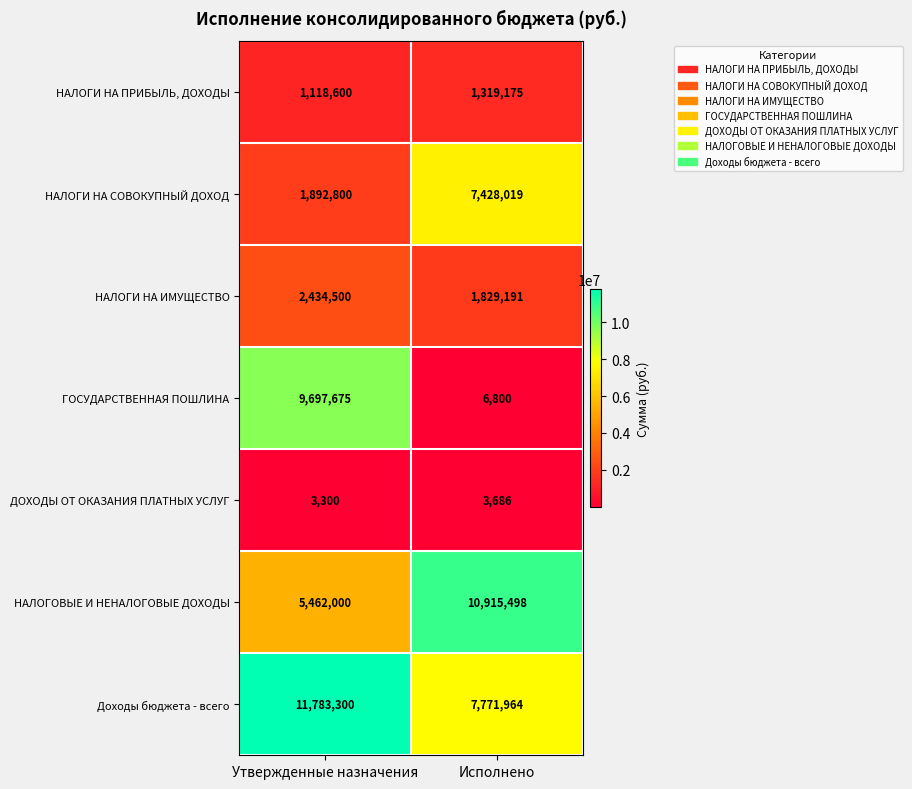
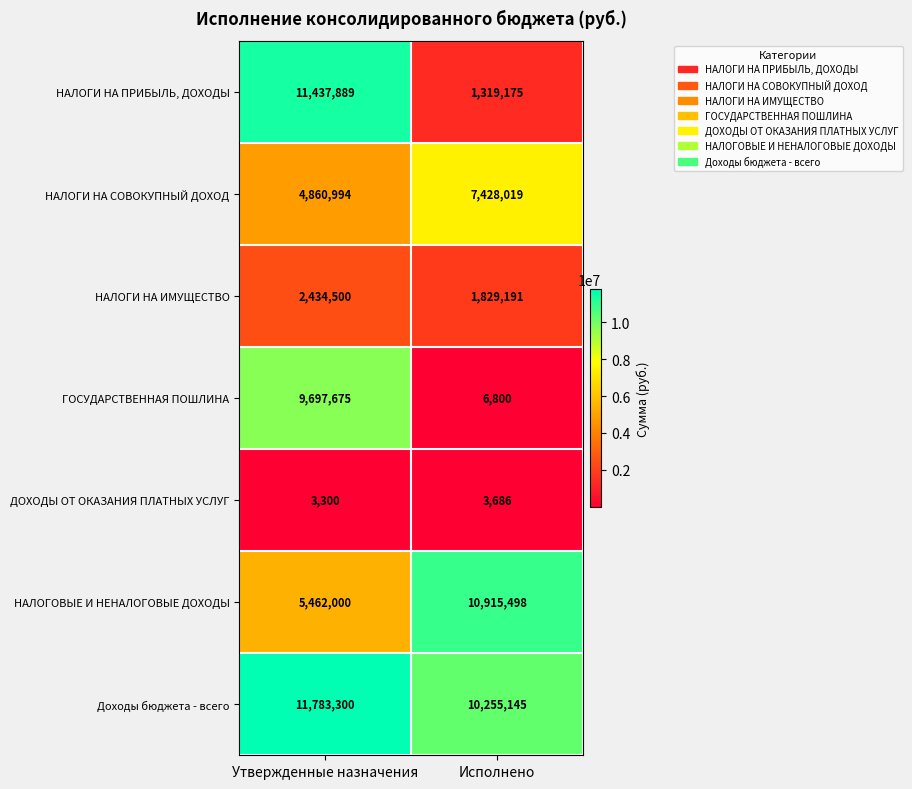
  {
    "НАЛОГИ НА ПРИБЫЛЬ, ДОХОДЫ": {
-     "Утвержденные назначения": "1,118,600",
+     "Утвержденные назначения": "11,437,889",
      "Исполнено": "1,319,175"
    },
    "НАЛОГИ НА СОВОКУПНЫЙ ДОХОД": {
-     "Утвержденные назначения": "1,892,800",
+     "Утвержденные назначения": "4,860,994",
      "Исполнено": "7,428,019"
    },
    "НАЛОГИ НА ИМУЩЕСТВО": {
      "Утвержденные назначения": "2,434,500",
      "Исполнено": "1,829,191"
    },
    "ГОСУДАРСТВЕННАЯ ПОШЛИНА": {
      "Утвержденные назначения": "9,697,675",
      "Исполнено": "6,800"
    },
    "ДОХОДЫ ОТ ОКАЗАНИЯ ПЛАТНЫХ УСЛУГ": {
      "Утвержденные назначения": "3,300",
      "Исполнено": "3,686"
    },
    "НАЛОГОВЫЕ И НЕНАЛОГОВЫЕ ДОХОДЫ": {
      "Утвержденные назначения": "5,462,000",
      "Исполнено": "10,915,498"
    },
    "Доходы бюджета - всего": {
      "Утвержденные назначения": "11,783,300",
-     "Исполнено": "7,771,964"
+     "Исполнено": "10,255,145"
    }
  }
